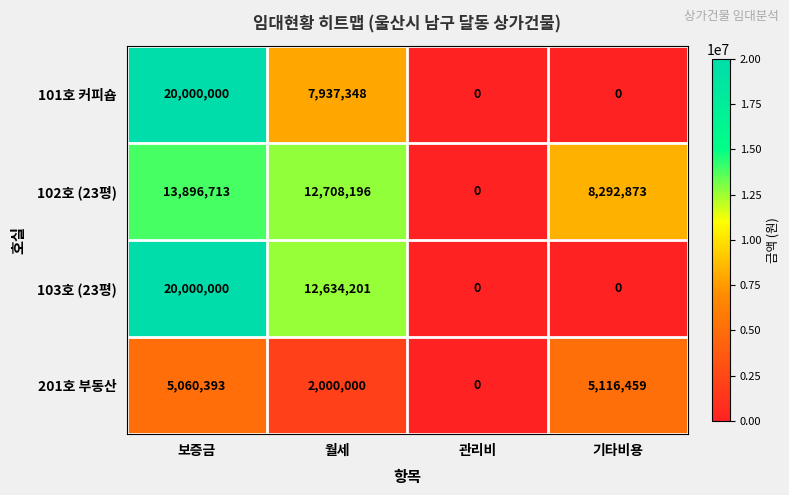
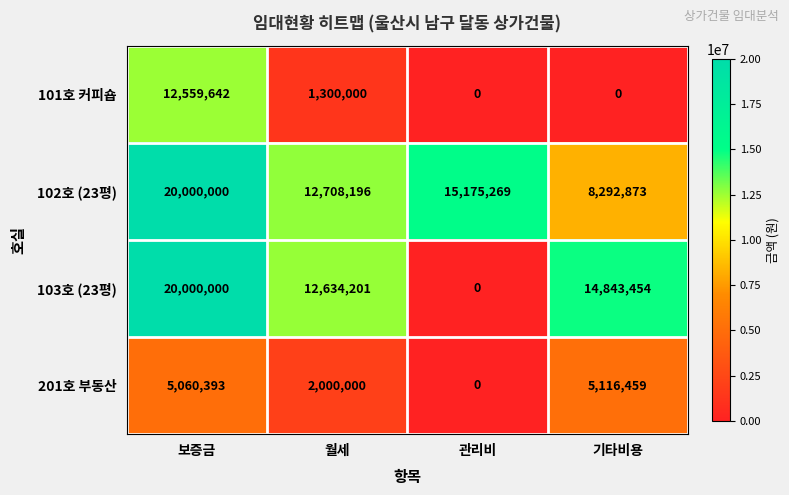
  {
    "101호 커피숍": {
-     "보증금": "20,000,000",
-     "월세": "7,937,348",
+     "보증금": "12,559,642",
+     "월세": "1,300,000",
      "관리비": "0",
      "기타비용": "0"
    },
    "102호 (23평)": {
-     "보증금": "13,896,713",
+     "보증금": "20,000,000",
      "월세": "12,708,196",
-     "관리비": "0",
+     "관리비": "15,175,269",
      "기타비용": "8,292,873"
    },
    "103호 (23평)": {
      "보증금": "20,000,000",
      "월세": "12,634,201",
      "관리비": "0",
-     "기타비용": "0"
+     "기타비용": "14,843,454"
    },
    "201호 부동산": {
      "보증금": "5,060,393",
      "월세": "2,000,000",
      "관리비": "0",
      "기타비용": "5,116,459"
    }
  }
